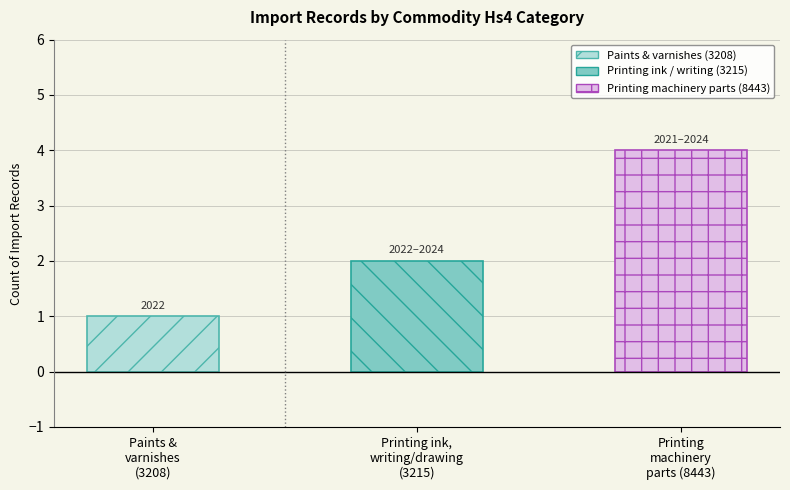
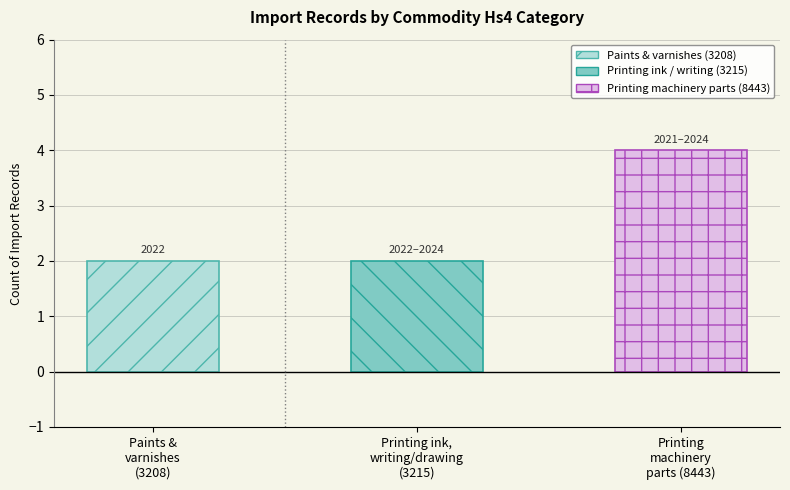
  {
-   "Paints & varnishes (3208)": 1
+   "Paints & varnishes (3208)": 2
  }
